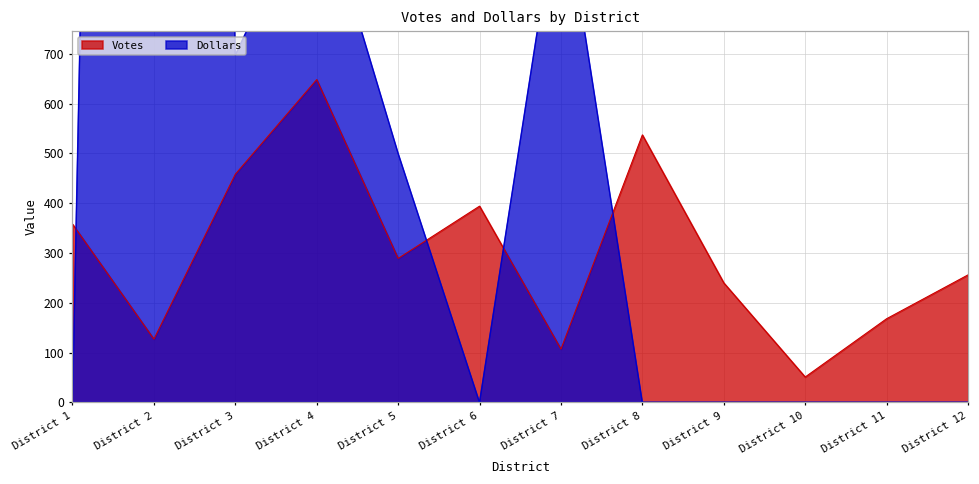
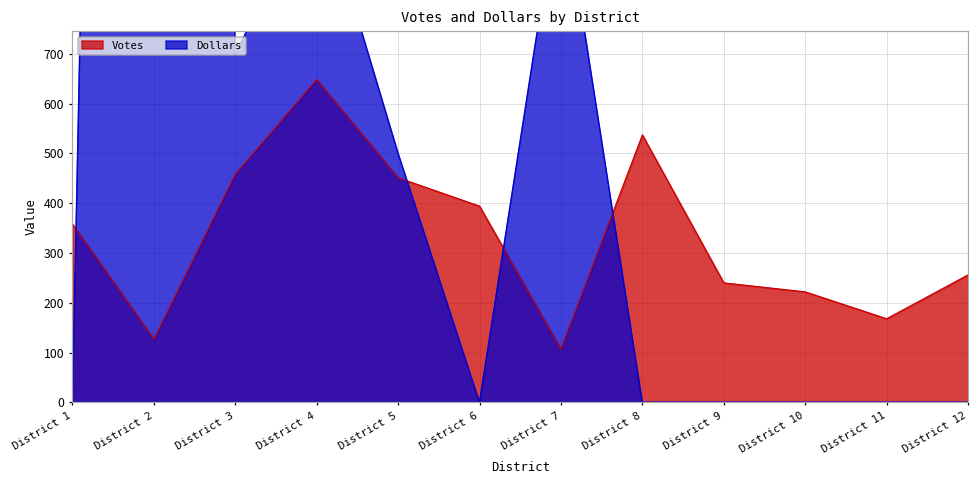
  {
    "Votes": {
      "District 1": 360,
      "District 2": 130,
      "District 3": 460,
      "District 4": 650,
-     "District 5": 290,
+     "District 5": 450,
      "District 6": 390,
      "District 7": 110,
      "District 8": 540,
      "District 9": 240,
-     "District 10": 50,
+     "District 10": 220,
      "District 11": 170,
      "District 12": 260
    },
    "Dollars": {
      "District 1": 0,
      "District 5": 500,
      "District 6": 0,
      "District 8": 0,
      "District 9": 0,
      "District 10": 0,
      "District 11": 0,
      "District 12": 0
    }
  }
